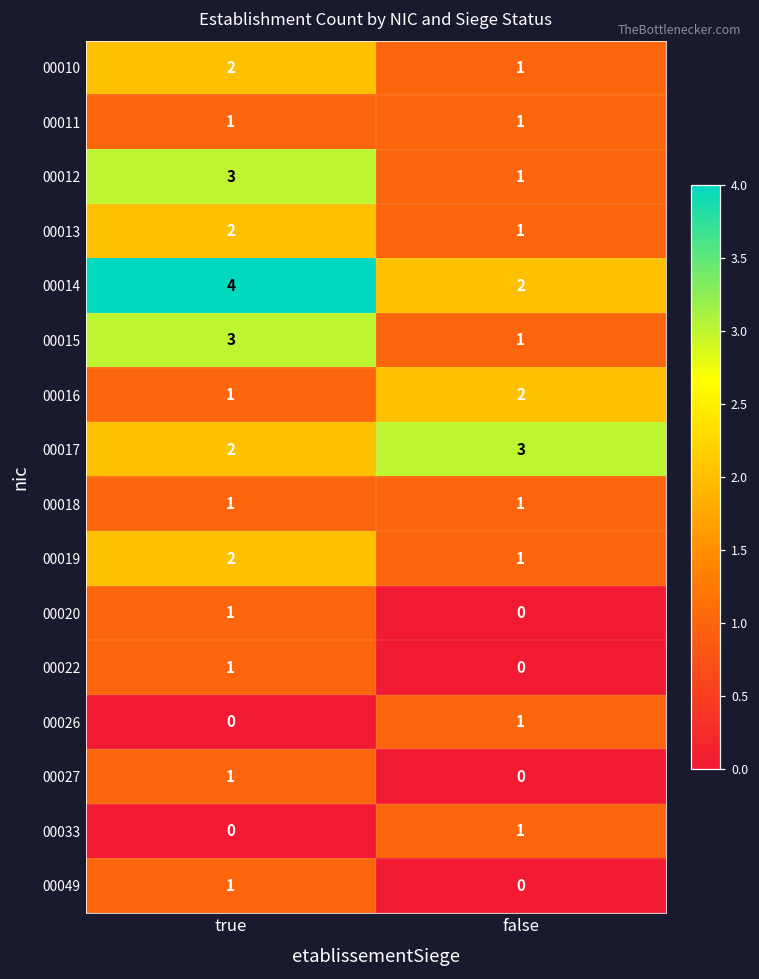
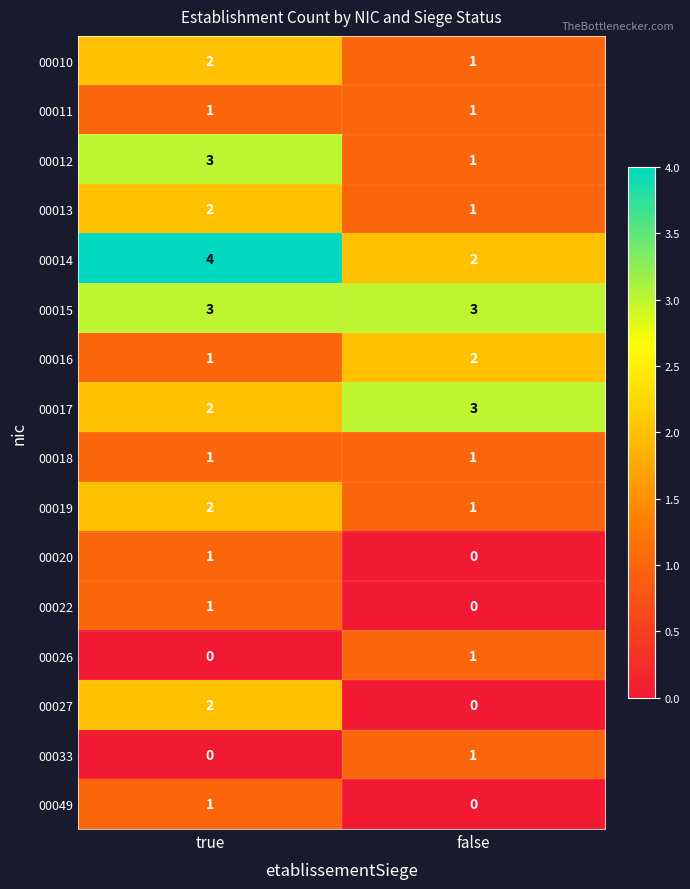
  {
    "00010": {
      "true": 2,
      "false": 1
    },
    "00011": {
      "true": 1,
      "false": 1
    },
    "00012": {
      "true": 3,
      "false": 1
    },
    "00013": {
      "true": 2,
      "false": 1
    },
    "00014": {
      "true": 4,
      "false": 2
    },
    "00015": {
      "true": 3,
-     "false": 1
+     "false": 3
    },
    "00016": {
      "true": 1,
      "false": 2
    },
    "00017": {
      "true": 2,
      "false": 3
    },
    "00018": {
      "true": 1,
      "false": 1
    },
    "00019": {
      "true": 2,
      "false": 1
    },
    "00020": {
      "true": 1,
      "false": 0
    },
    "00022": {
      "true": 1,
      "false": 0
    },
    "00026": {
      "true": 0,
      "false": 1
    },
    "00027": {
-     "true": 1,
+     "true": 2,
      "false": 0
    },
    "00033": {
      "true": 0,
      "false": 1
    },
    "00049": {
      "true": 1,
      "false": 0
    }
  }
